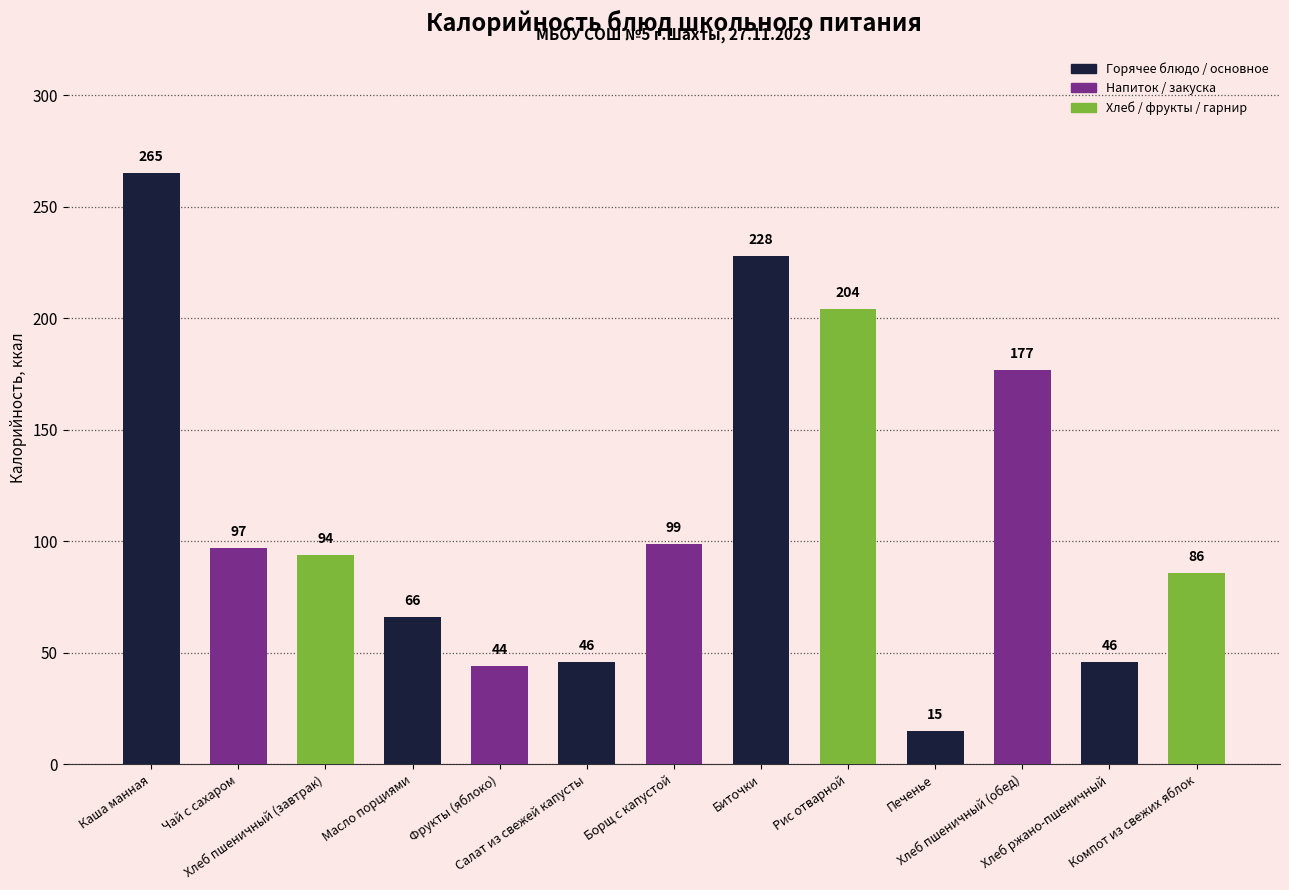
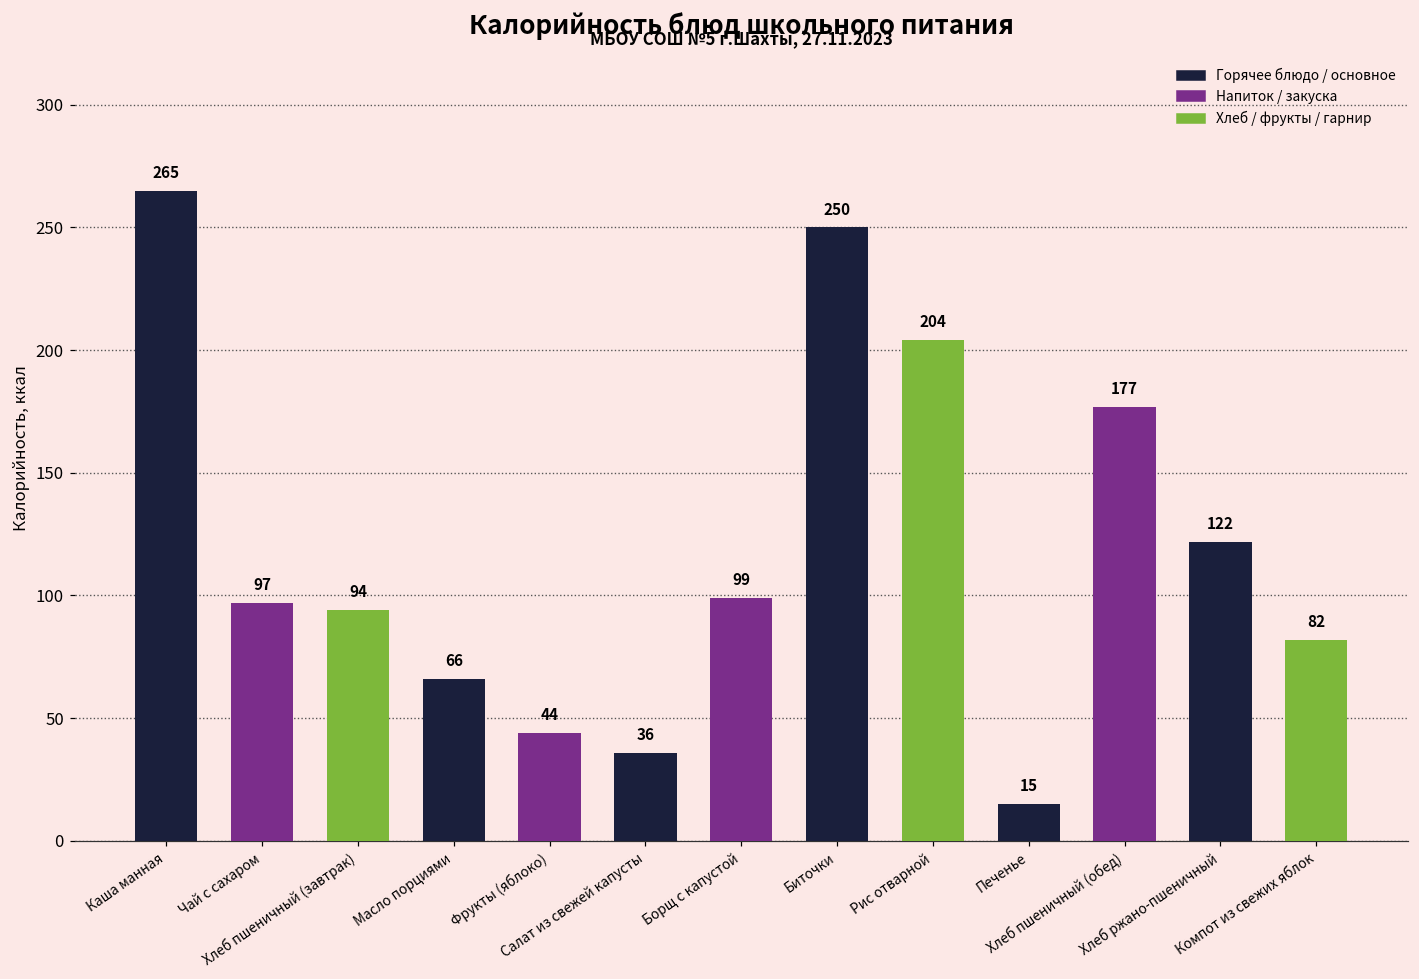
  {
    "Каша манная": 265,
    "Чай с сахаром": 97,
    "Хлеб пшеничный (завтрак)": 94,
    "Масло порциями": 66,
    "Фрукты (яблоко)": 44,
-   "Салат из свежей капусты": 46,
+   "Салат из свежей капусты": 36,
    "Борщ с капустой": 99,
-   "Биточки": 228,
+   "Биточки": 250,
    "Рис отварной": 204,
    "Печенье": 15,
    "Хлеб пшеничный (обед)": 177,
-   "Хлеб ржано-пшеничный": 46,
-   "Компот из свежих яблок": 86
+   "Хлеб ржано-пшеничный": 122,
+   "Компот из свежих яблок": 82
  }
